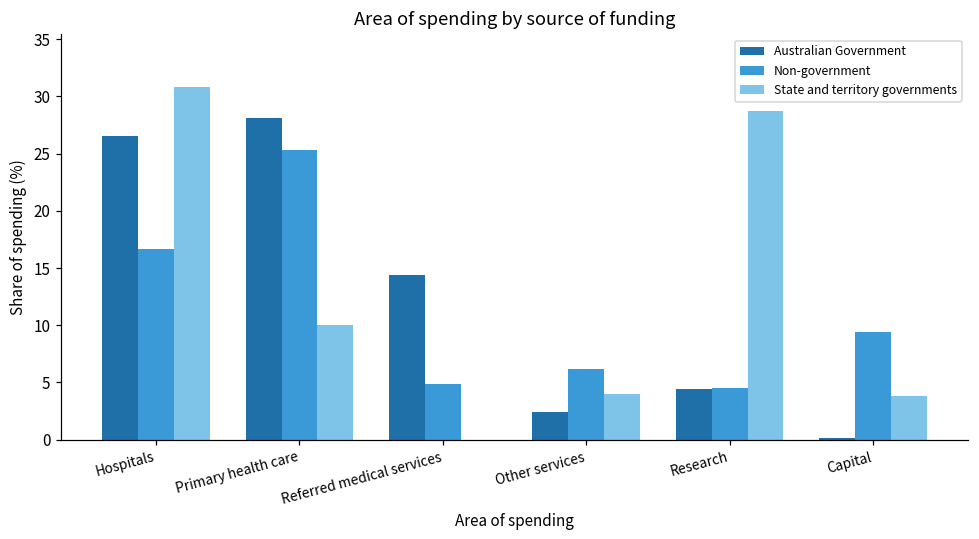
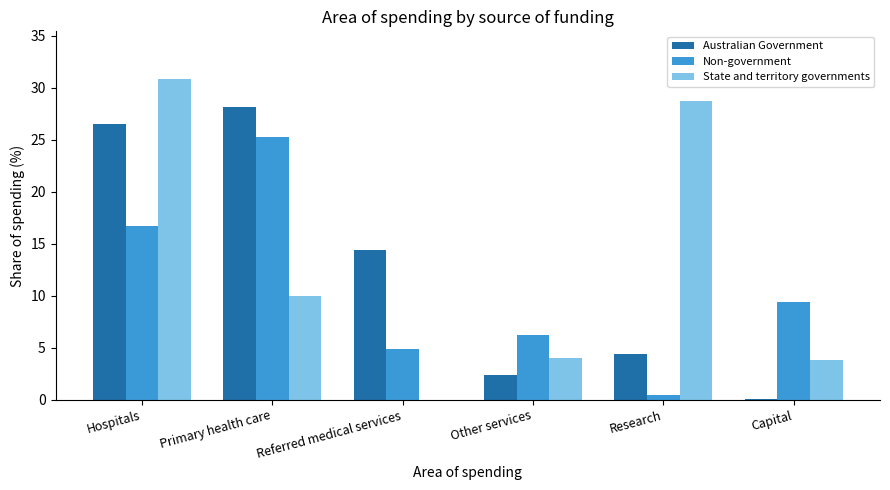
  {
    "Australian Government": {
      "Hospitals": 26.5,
      "Primary health care": 28.1,
      "Referred medical services": 14.4,
      "Other services": 2.4,
      "Research": 4.4
    },
    "Non-government": {
      "Hospitals": 16.7,
      "Primary health care": 25.3,
      "Referred medical services": 4.9,
      "Other services": 6.2,
-     "Research": 4.5,
+     "Research": 0.4,
      "Capital": 9.4
    },
    "State and territory governments": {
      "Hospitals": 30.8,
      "Primary health care": 10.0,
      "Referred medical services": 0.0,
      "Other services": 4.0,
      "Research": 28.7,
      "Capital": 3.8
    }
  }
